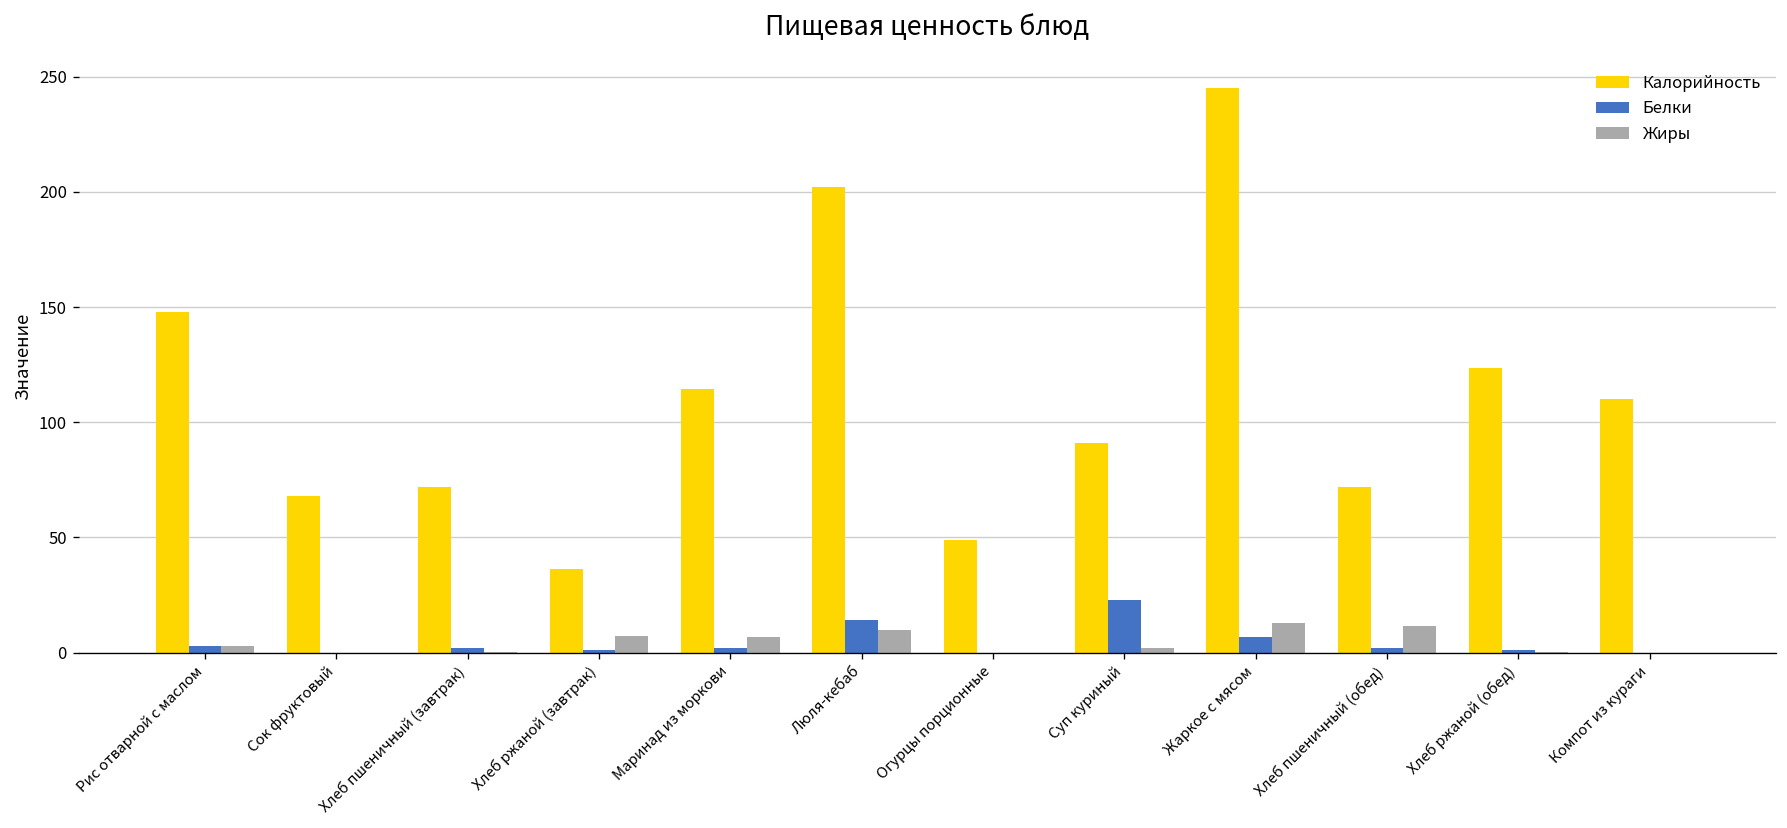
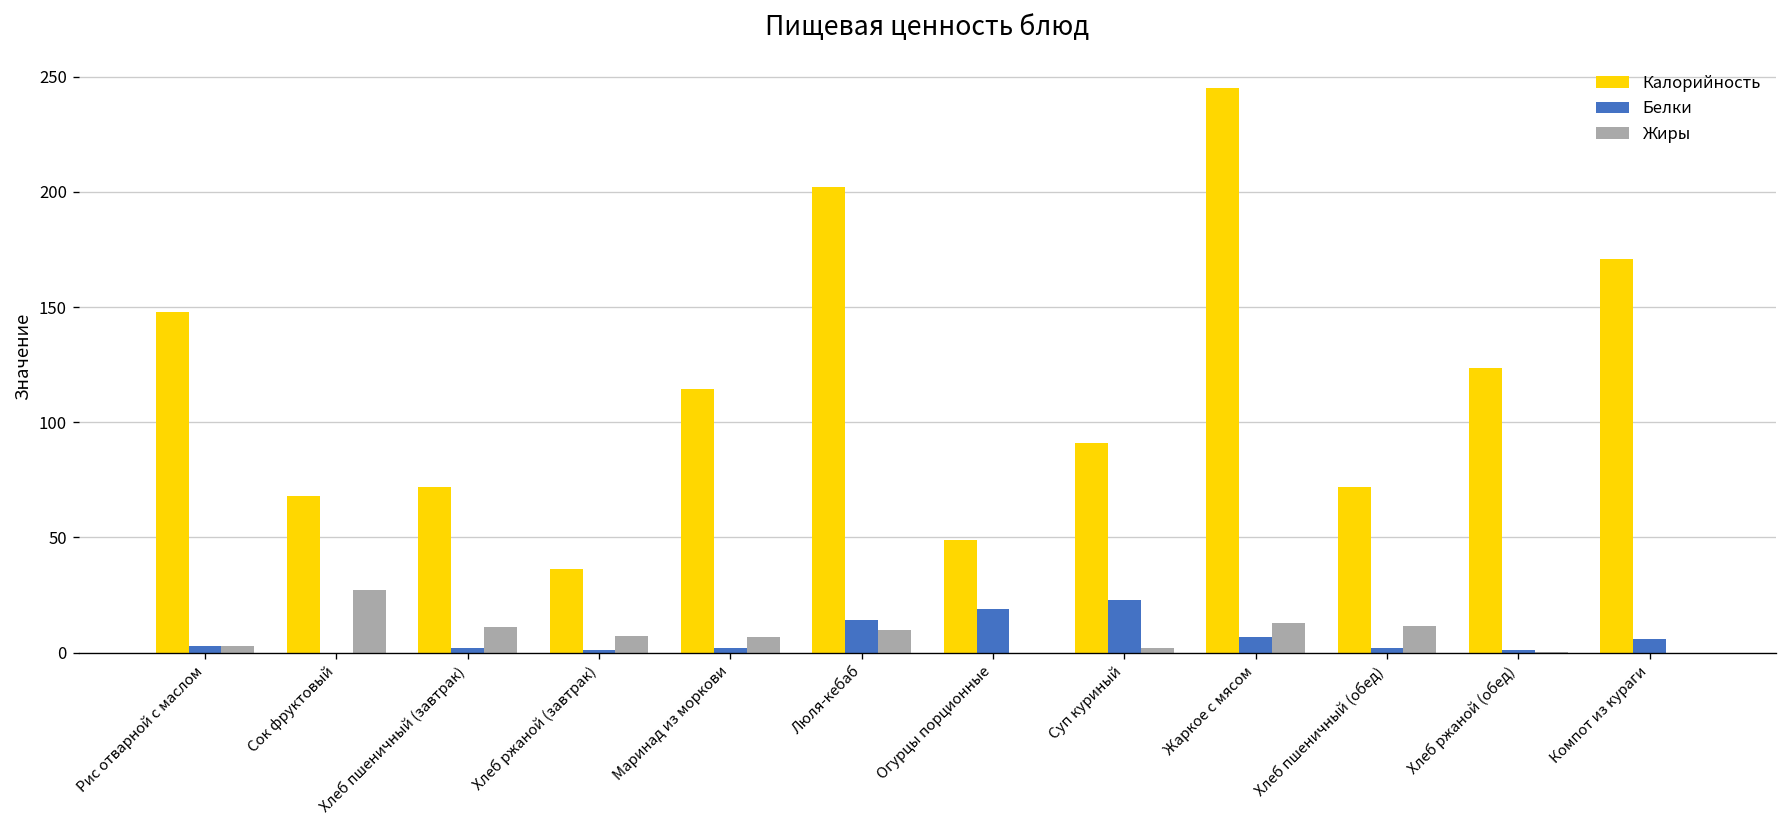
  {
    "Калорийность": {
      "Рис отварной с маслом": 148,
      "Сок фруктовый": 68,
      "Хлеб пшеничный (завтрак)": 72,
      "Хлеб ржаной (завтрак)": 36,
      "Маринад из моркови": 114,
      "Люля-кебаб": 202,
      "Огурцы порционные": 49,
      "Суп куриный": 91,
      "Жаркое с мясом": 245,
      "Хлеб пшеничный (обед)": 72,
      "Хлеб ржаной (обед)": 123,
-     "Компот из кураги": 110
+     "Компот из кураги": 171
    },
    "Белки": {
      "Рис отварной с маслом": 3,
      "Сок фруктовый": 0,
      "Хлеб пшеничный (завтрак)": 2,
      "Маринад из моркови": 2,
      "Люля-кебаб": 14,
-     "Огурцы порционные": 0,
+     "Огурцы порционные": 19,
      "Суп куриный": 23,
      "Жаркое с мясом": 7,
      "Хлеб пшеничный (обед)": 2,
-     "Компот из кураги": 0
+     "Компот из кураги": 6
    },
    "Жиры": {
      "Рис отварной с маслом": 3,
-     "Сок фруктовый": 0,
-     "Хлеб пшеничный (завтрак)": 0,
+     "Сок фруктовый": 27,
+     "Хлеб пшеничный (завтрак)": 11,
      "Хлеб ржаной (завтрак)": 7,
      "Маринад из моркови": 7,
      "Люля-кебаб": 10,
      "Огурцы порционные": 0,
      "Суп куриный": 2,
      "Жаркое с мясом": 13,
      "Хлеб пшеничный (обед)": 11,
      "Компот из кураги": 0
    }
  }
